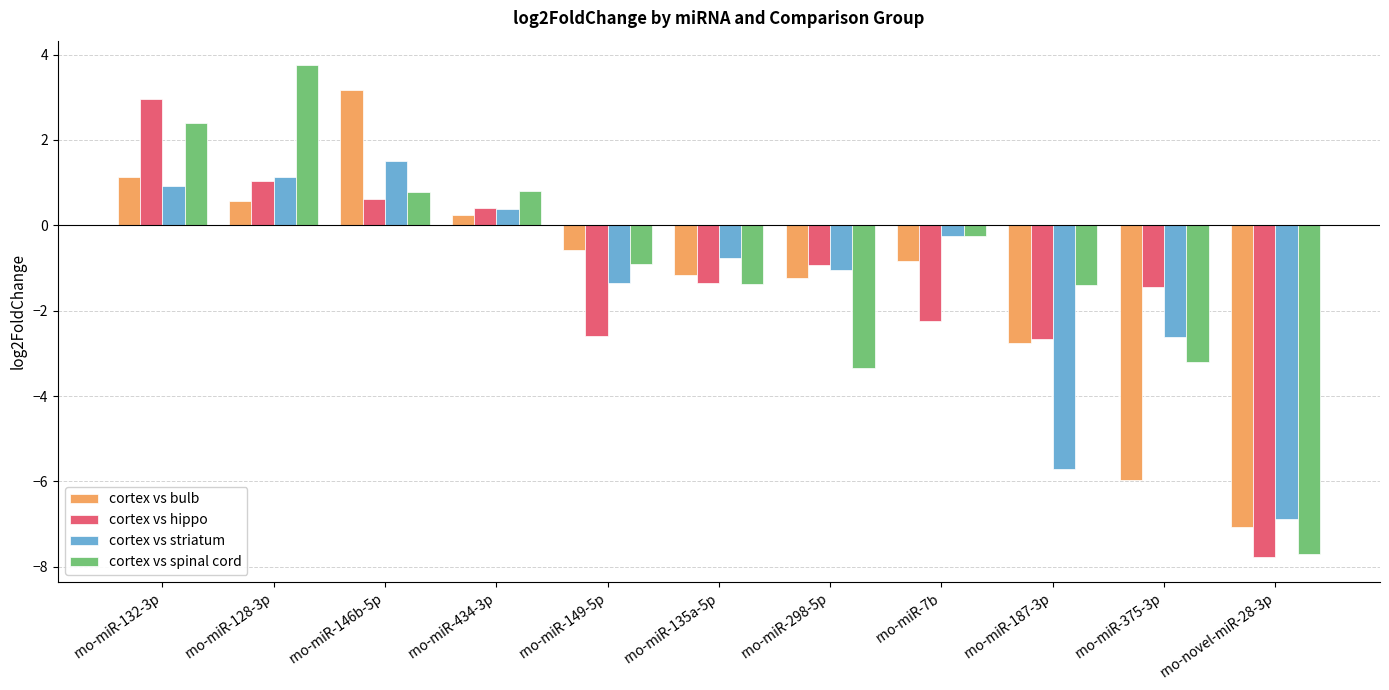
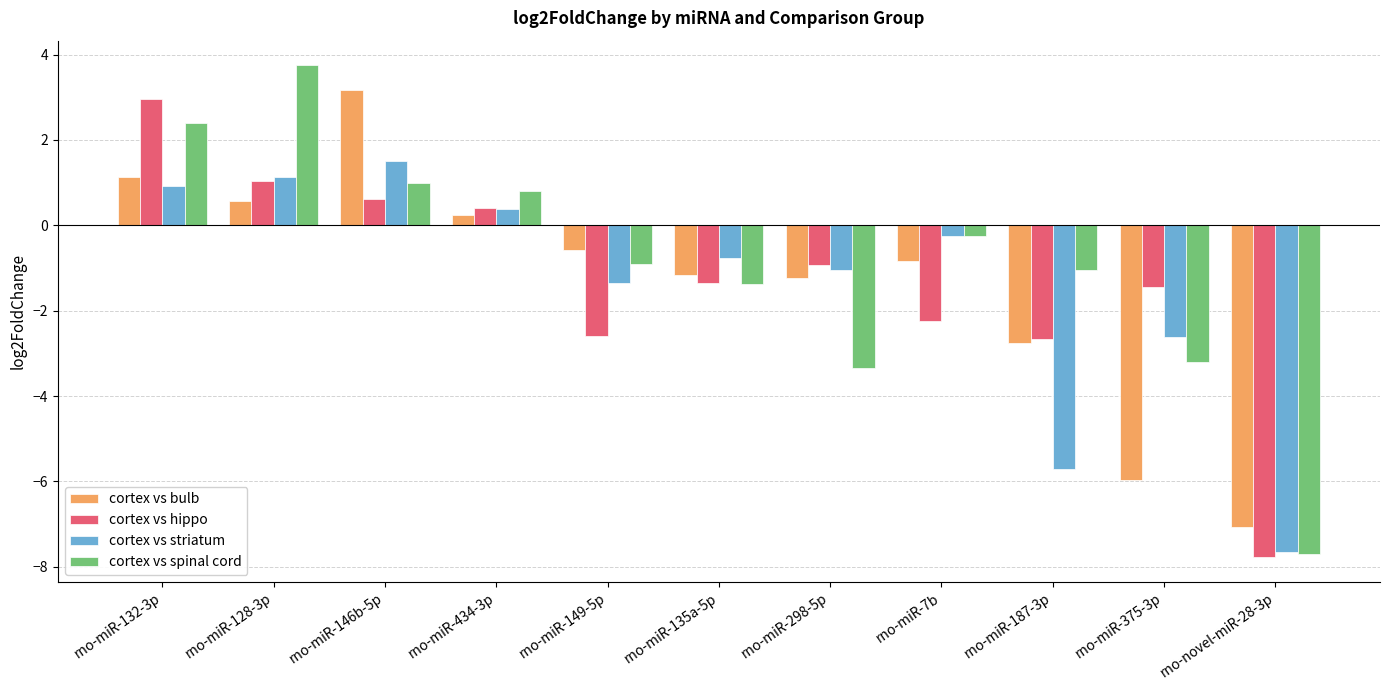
  {
    "cortex vs bulb": {
      "rno-miR-132-3p": 1.1,
      "rno-miR-128-3p": 0.6,
      "rno-miR-146b-5p": 3.2,
      "rno-miR-434-3p": 0.2,
      "rno-miR-149-5p": -0.6,
      "rno-miR-135a-5p": -1.2,
      "rno-miR-298-5p": -1.2,
      "rno-miR-7b": -0.8,
      "rno-miR-187-3p": -2.7,
      "rno-miR-375-3p": -6.0,
      "rno-novel-miR-28-3p": -7.1
    },
    "cortex vs hippo": {
      "rno-miR-132-3p": 2.9,
      "rno-miR-128-3p": 1.0,
      "rno-miR-146b-5p": 0.6,
      "rno-miR-434-3p": 0.4,
      "rno-miR-149-5p": -2.6,
      "rno-miR-135a-5p": -1.4,
      "rno-miR-298-5p": -0.9,
      "rno-miR-7b": -2.2,
      "rno-miR-187-3p": -2.7,
      "rno-miR-375-3p": -1.4,
      "rno-novel-miR-28-3p": -7.8
    },
    "cortex vs striatum": {
      "rno-miR-132-3p": 0.9,
      "rno-miR-128-3p": 1.1,
      "rno-miR-146b-5p": 1.5,
      "rno-miR-434-3p": 0.4,
      "rno-miR-149-5p": -1.4,
      "rno-miR-135a-5p": -0.8,
      "rno-miR-298-5p": -1.1,
      "rno-miR-7b": -0.3,
      "rno-miR-187-3p": -5.7,
      "rno-miR-375-3p": -2.6,
-     "rno-novel-miR-28-3p": -6.9
+     "rno-novel-miR-28-3p": -7.6
    },
    "cortex vs spinal cord": {
      "rno-miR-132-3p": 2.4,
      "rno-miR-128-3p": 3.7,
-     "rno-miR-146b-5p": 0.8,
+     "rno-miR-146b-5p": 1.0,
      "rno-miR-434-3p": 0.8,
      "rno-miR-149-5p": -0.9,
      "rno-miR-135a-5p": -1.4,
      "rno-miR-298-5p": -3.3,
      "rno-miR-7b": -0.2,
-     "rno-miR-187-3p": -1.4,
+     "rno-miR-187-3p": -1.1,
      "rno-miR-375-3p": -3.2,
      "rno-novel-miR-28-3p": -7.7
    }
  }
